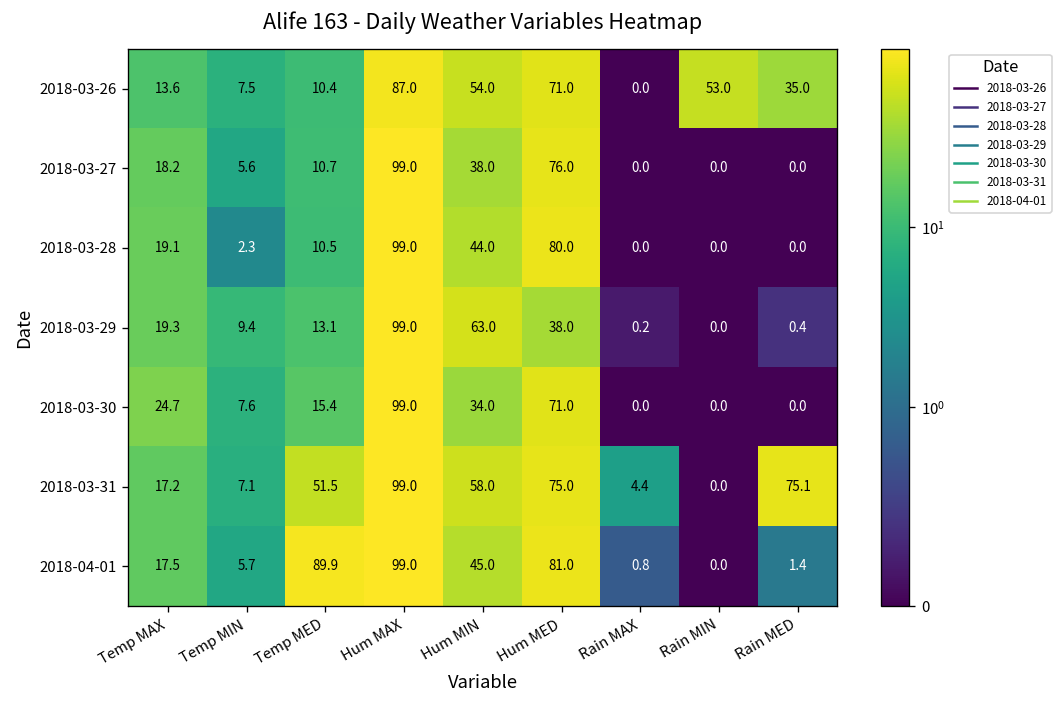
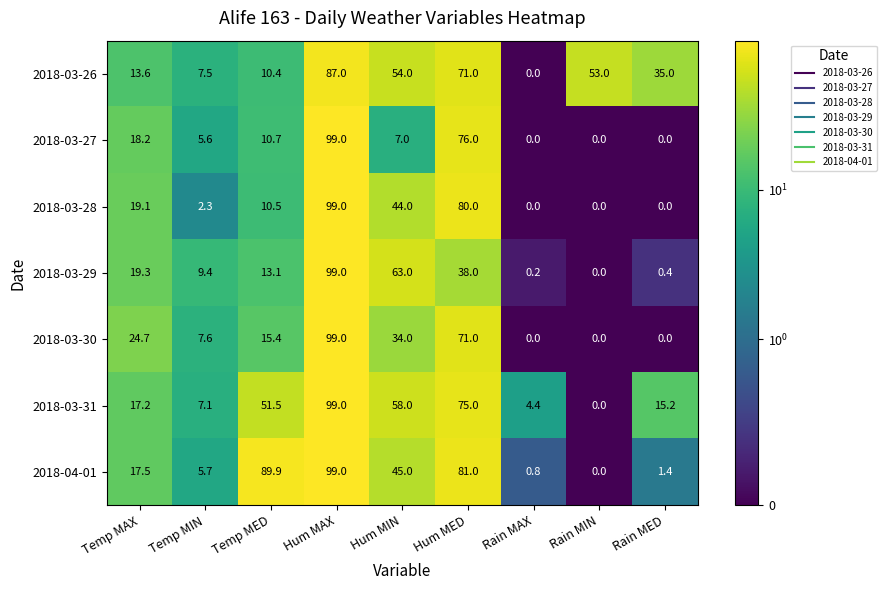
  {
    "2018-03-26": {
      "Temp MAX": 13.6,
      "Temp MIN": 7.5,
      "Temp MED": 10.4,
      "Hum MAX": 87.0,
      "Hum MIN": 54.0,
      "Hum MED": 71.0,
      "Rain MAX": 0.0,
      "Rain MIN": 53.0,
      "Rain MED": 35.0
    },
    "2018-03-27": {
      "Temp MAX": 18.2,
      "Temp MIN": 5.6,
      "Temp MED": 10.7,
      "Hum MAX": 99.0,
-     "Hum MIN": 38.0,
+     "Hum MIN": 7.0,
      "Hum MED": 76.0,
      "Rain MAX": 0.0,
      "Rain MIN": 0.0,
      "Rain MED": 0.0
    },
    "2018-03-28": {
      "Temp MAX": 19.1,
      "Temp MIN": 2.3,
      "Temp MED": 10.5,
      "Hum MAX": 99.0,
      "Hum MIN": 44.0,
      "Hum MED": 80.0,
      "Rain MAX": 0.0,
      "Rain MIN": 0.0,
      "Rain MED": 0.0
    },
    "2018-03-29": {
      "Temp MAX": 19.3,
      "Temp MIN": 9.4,
      "Temp MED": 13.1,
      "Hum MAX": 99.0,
      "Hum MIN": 63.0,
      "Hum MED": 38.0,
      "Rain MAX": 0.2,
      "Rain MIN": 0.0,
      "Rain MED": 0.4
    },
    "2018-03-30": {
      "Temp MAX": 24.7,
      "Temp MIN": 7.6,
      "Temp MED": 15.4,
      "Hum MAX": 99.0,
      "Hum MIN": 34.0,
      "Hum MED": 71.0,
      "Rain MAX": 0.0,
      "Rain MIN": 0.0,
      "Rain MED": 0.0
    },
    "2018-03-31": {
      "Temp MAX": 17.2,
      "Temp MIN": 7.1,
      "Temp MED": 51.5,
      "Hum MAX": 99.0,
      "Hum MIN": 58.0,
      "Hum MED": 75.0,
      "Rain MAX": 4.4,
      "Rain MIN": 0.0,
-     "Rain MED": 75.1
+     "Rain MED": 15.2
    },
    "2018-04-01": {
      "Temp MAX": 17.5,
      "Temp MIN": 5.7,
      "Temp MED": 89.9,
      "Hum MAX": 99.0,
      "Hum MIN": 45.0,
      "Hum MED": 81.0,
      "Rain MAX": 0.8,
      "Rain MIN": 0.0,
      "Rain MED": 1.4
    }
  }
